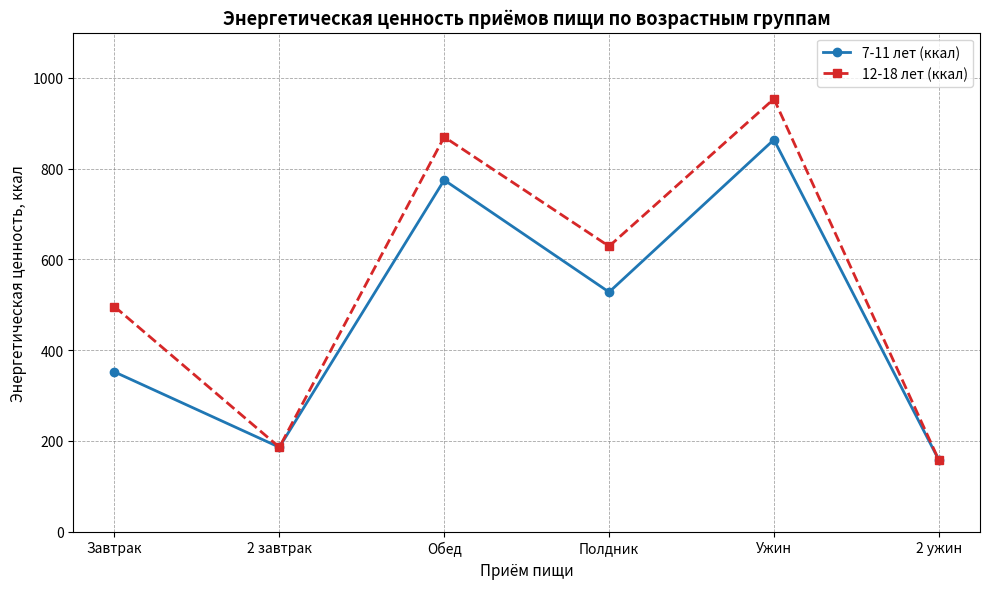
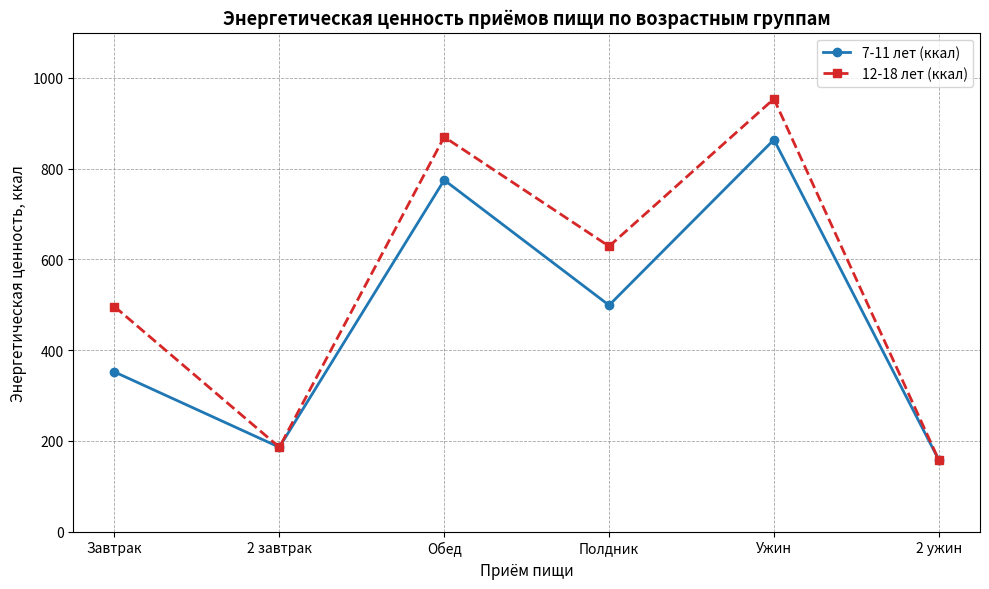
  {
    "7-11 лет (ккал)": {
      "Завтрак": 350,
      "Обед": 780,
-     "Полдник": 530,
+     "Полдник": 500,
      "Ужин": 860
    },
    "12-18 лет (ккал)": {
      "Завтрак": 500,
      "Обед": 870,
      "Полдник": 630,
      "Ужин": 950
    }
  }
